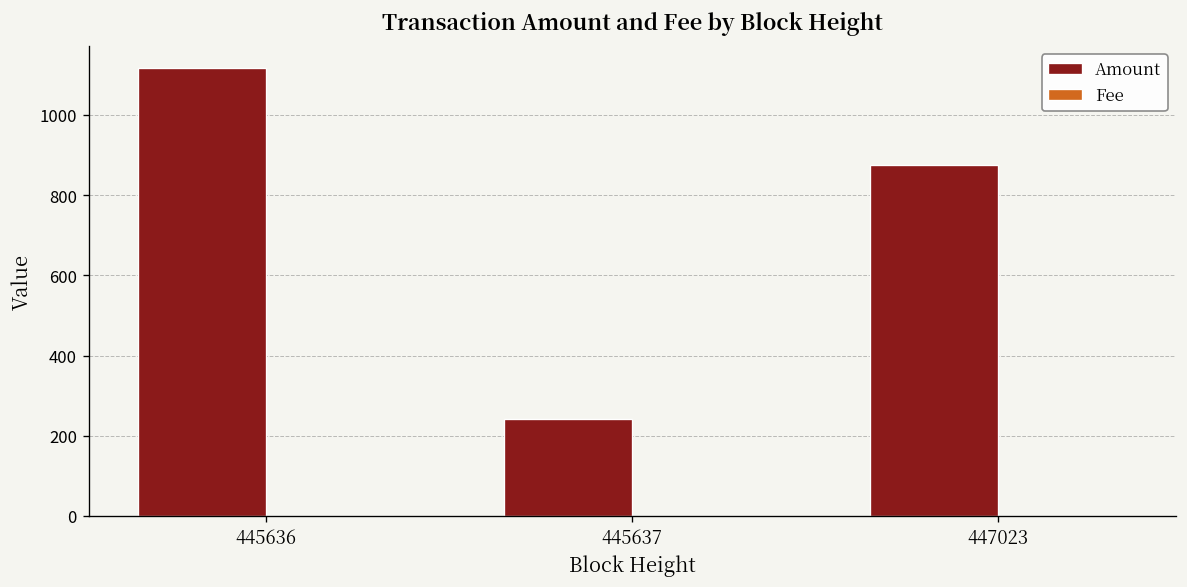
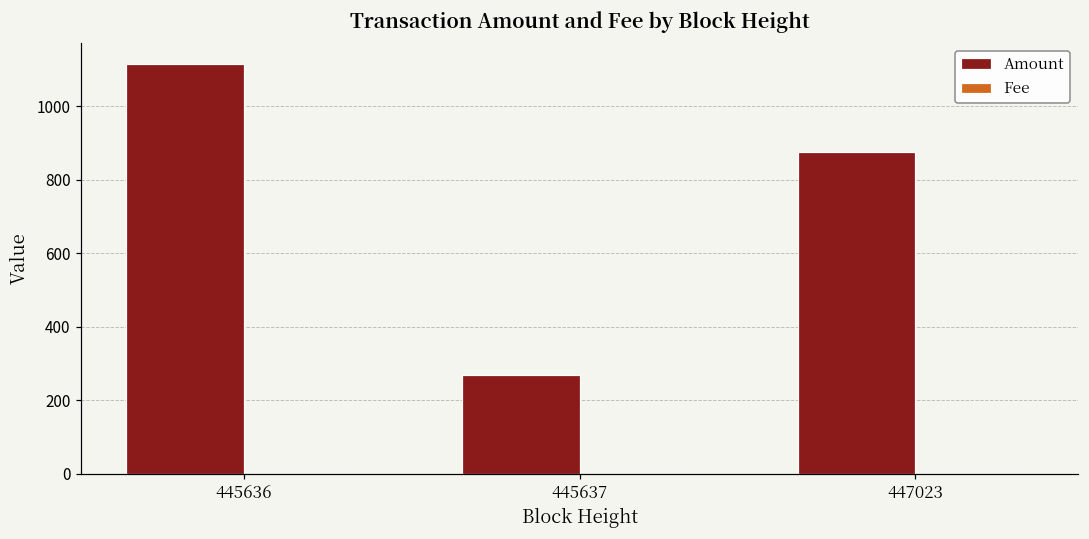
  {
    "Amount": {
      "445636": 1120,
-     "445637": 240,
+     "445637": 270,
      "447023": 870
    }
  }
